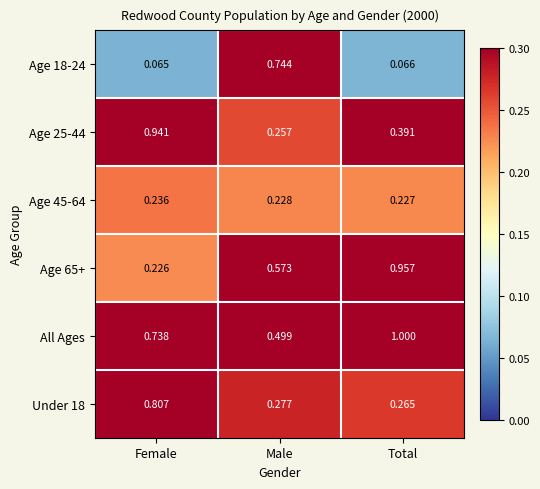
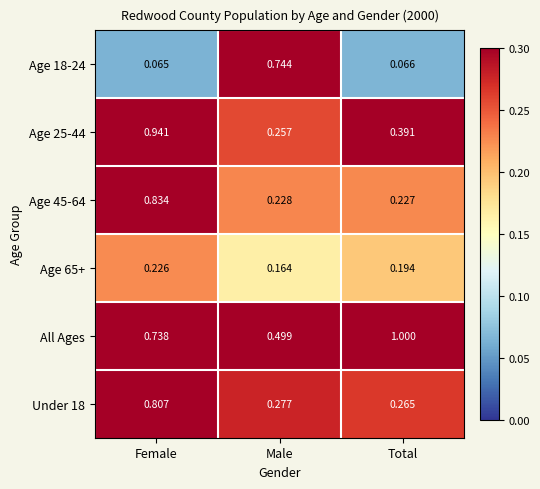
  {
    "Age 18-24": {
      "Female": 0.065,
      "Male": 0.744,
      "Total": 0.066
    },
    "Age 25-44": {
      "Female": 0.941,
      "Male": 0.257,
      "Total": 0.391
    },
    "Age 45-64": {
-     "Female": 0.236,
+     "Female": 0.834,
      "Male": 0.228,
      "Total": 0.227
    },
    "Age 65+": {
      "Female": 0.226,
-     "Male": 0.573,
-     "Total": 0.957
+     "Male": 0.164,
+     "Total": 0.194
    },
    "All Ages": {
      "Female": 0.738,
      "Male": 0.499,
      "Total": 1.000
    },
    "Under 18": {
      "Female": 0.807,
      "Male": 0.277,
      "Total": 0.265
    }
  }
